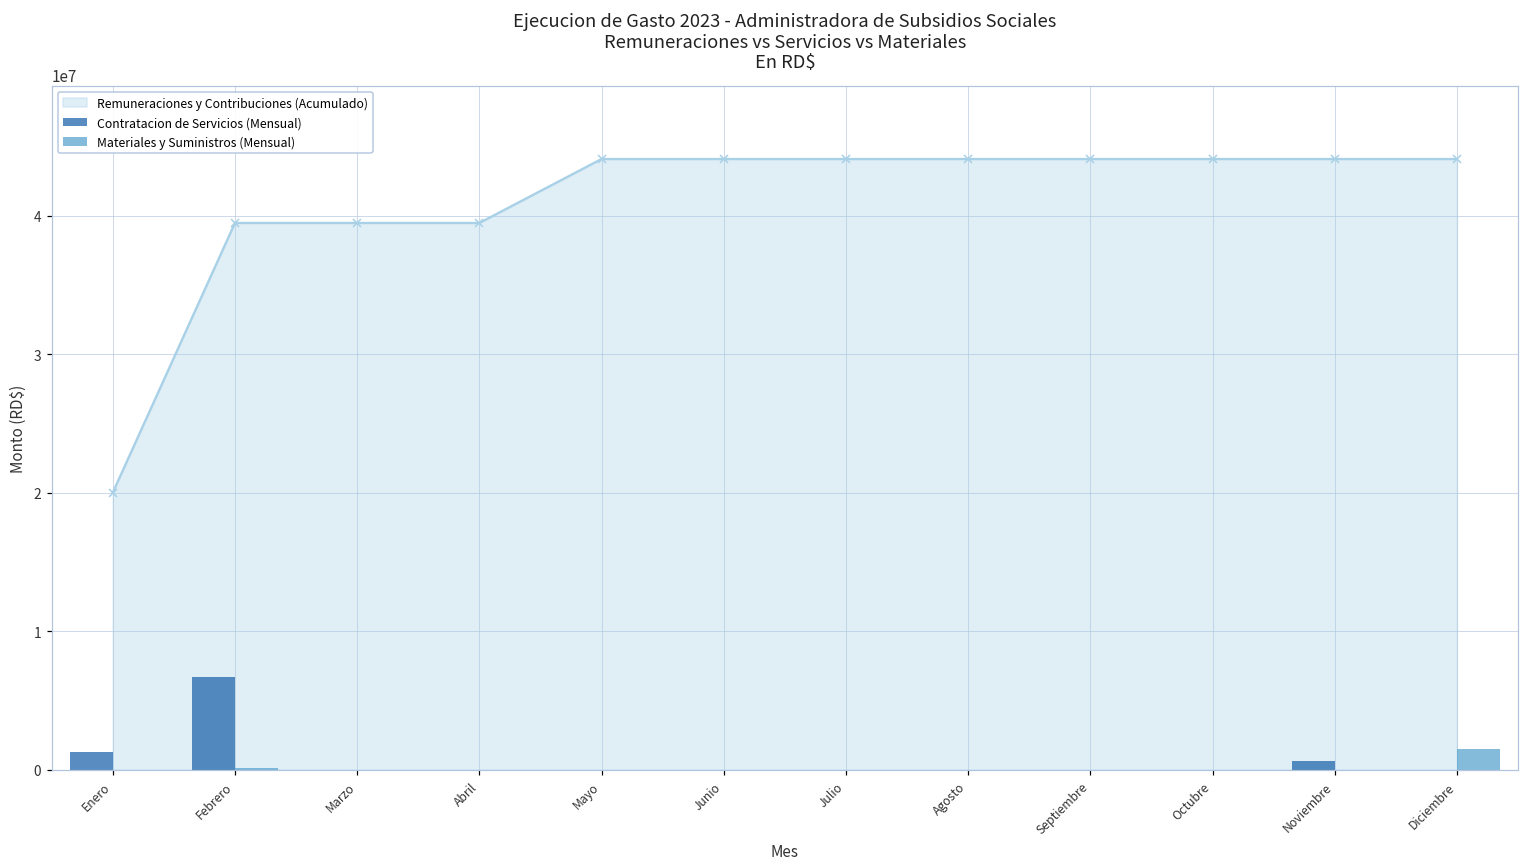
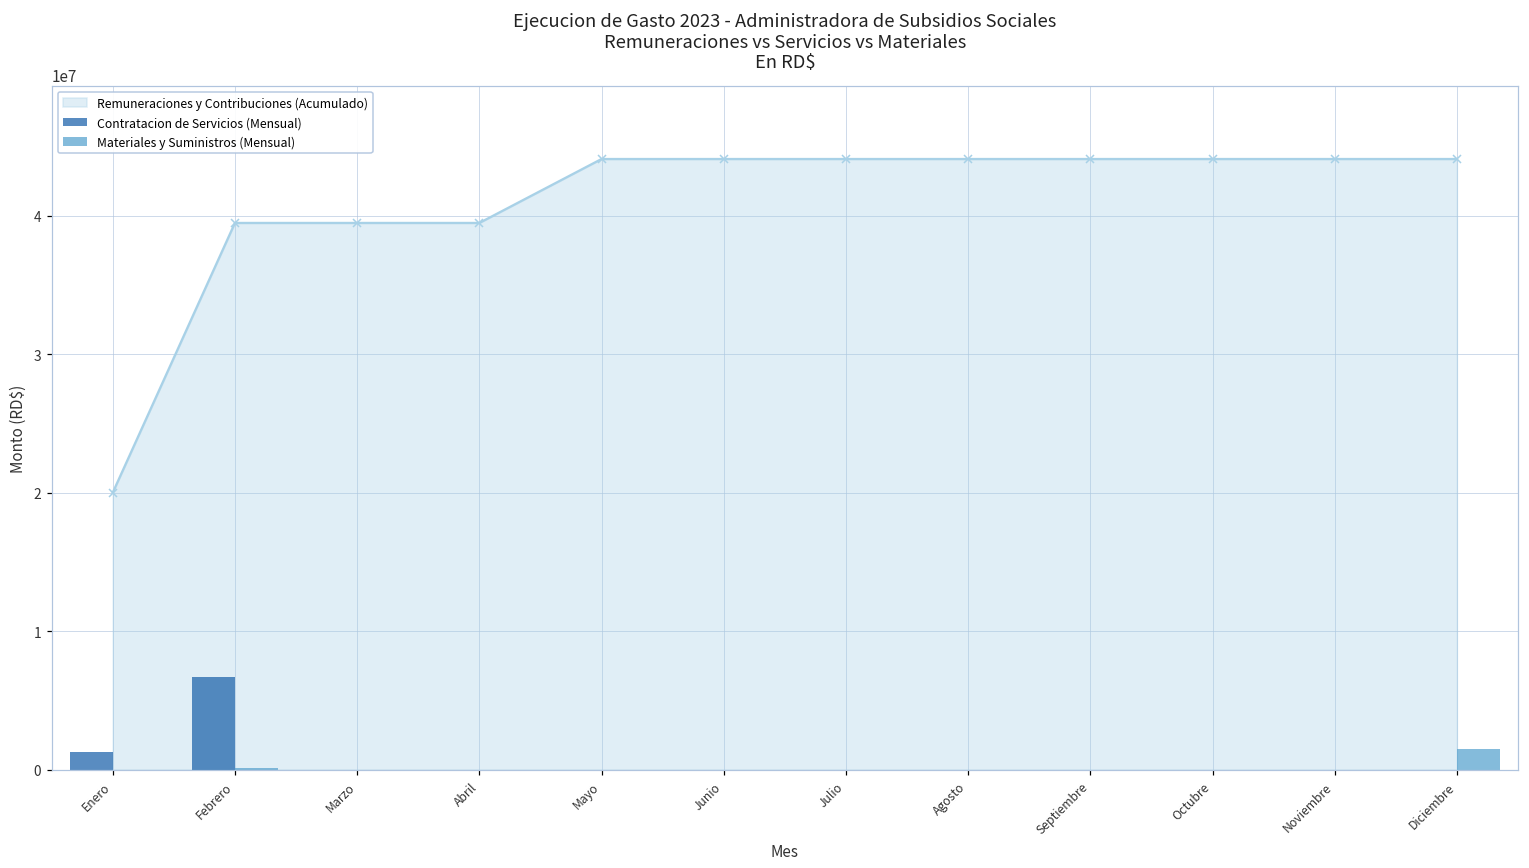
  {
    "Contratacion de Servicios (Mensual)": {
      "Enero": 1300000,
      "Febrero": 6700000,
      "Marzo": 0,
      "Abril": 0,
      "Mayo": 0,
      "Junio": 0,
      "Julio": 0,
      "Agosto": 0,
      "Septiembre": 0,
      "Octubre": 0,
-     "Noviembre": 600000,
+     "Noviembre": 0,
      "Diciembre": 0
    },
    "Remuneraciones y Contribuciones (Acumulado)": {
      "Enero": 20000000,
      "Febrero": 39500000,
      "Marzo": 39500000,
      "Abril": 39500000,
      "Mayo": 44100000,
      "Junio": 44100000,
      "Julio": 44100000,
      "Agosto": 44100000,
      "Septiembre": 44100000,
      "Octubre": 44100000,
      "Noviembre": 44100000,
      "Diciembre": 44100000
    },
    "Materiales y Suministros (Mensual)": {
      "Enero": 0,
      "Marzo": 0,
      "Abril": 0,
      "Mayo": 0,
      "Junio": 0,
      "Julio": 0,
      "Agosto": 0,
      "Septiembre": 0,
      "Octubre": 0,
      "Noviembre": 0,
      "Diciembre": 1500000
    }
  }
